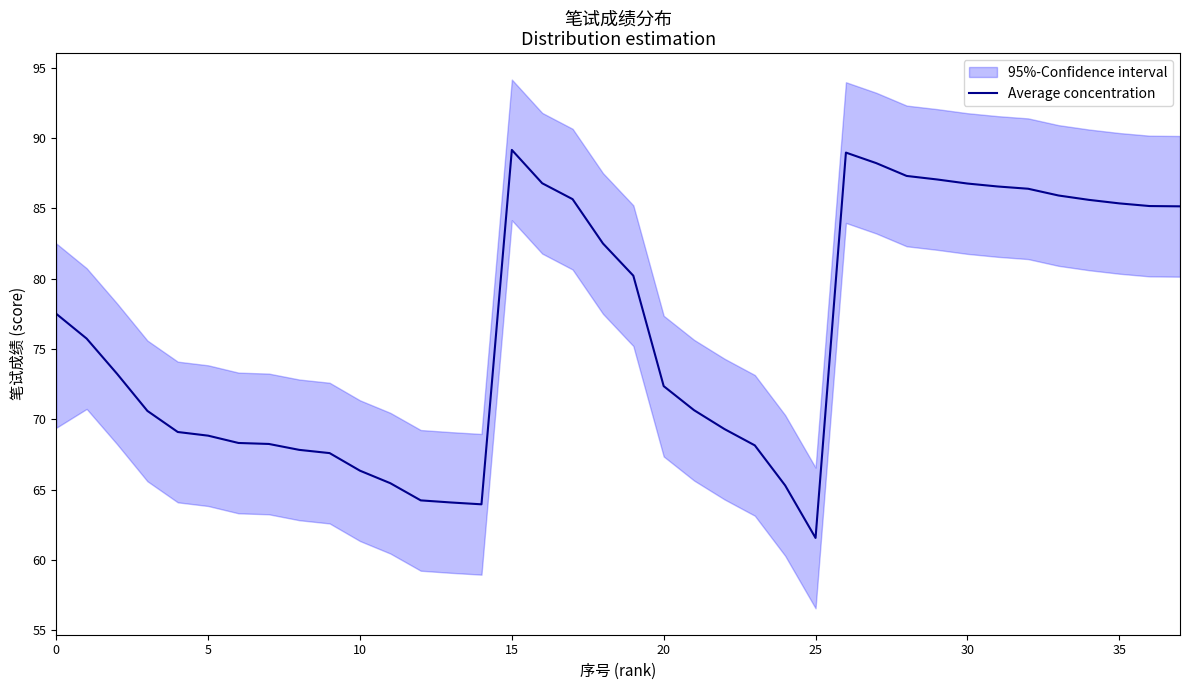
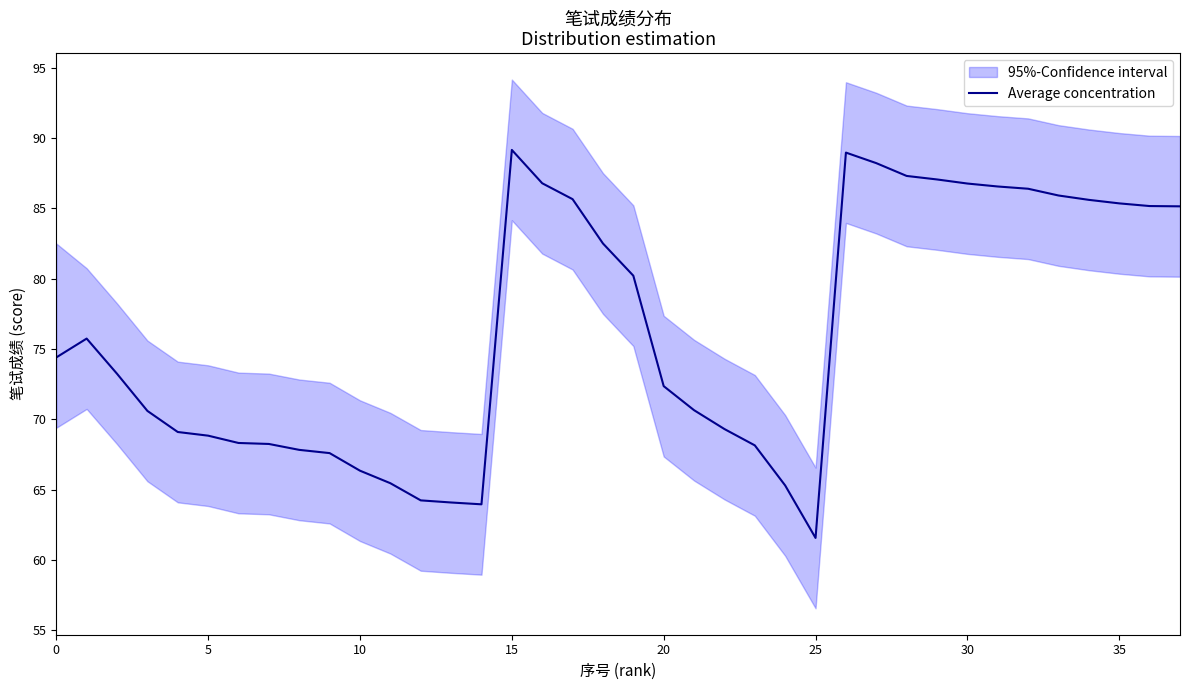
  {
    "Average concentration": {
-     "0": 77.5
+     "0": 74.4
    }
  }
